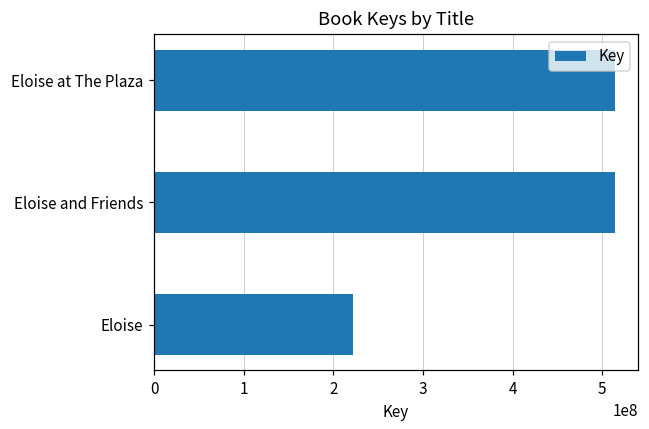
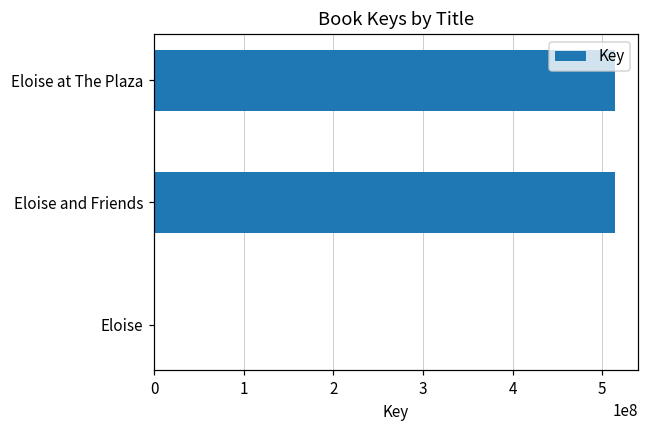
  {
    "Eloise at The Plaza": 510000000,
    "Eloise and Friends": 510000000,
-   "Eloise": 220000000
+   "Eloise": 0
  }
